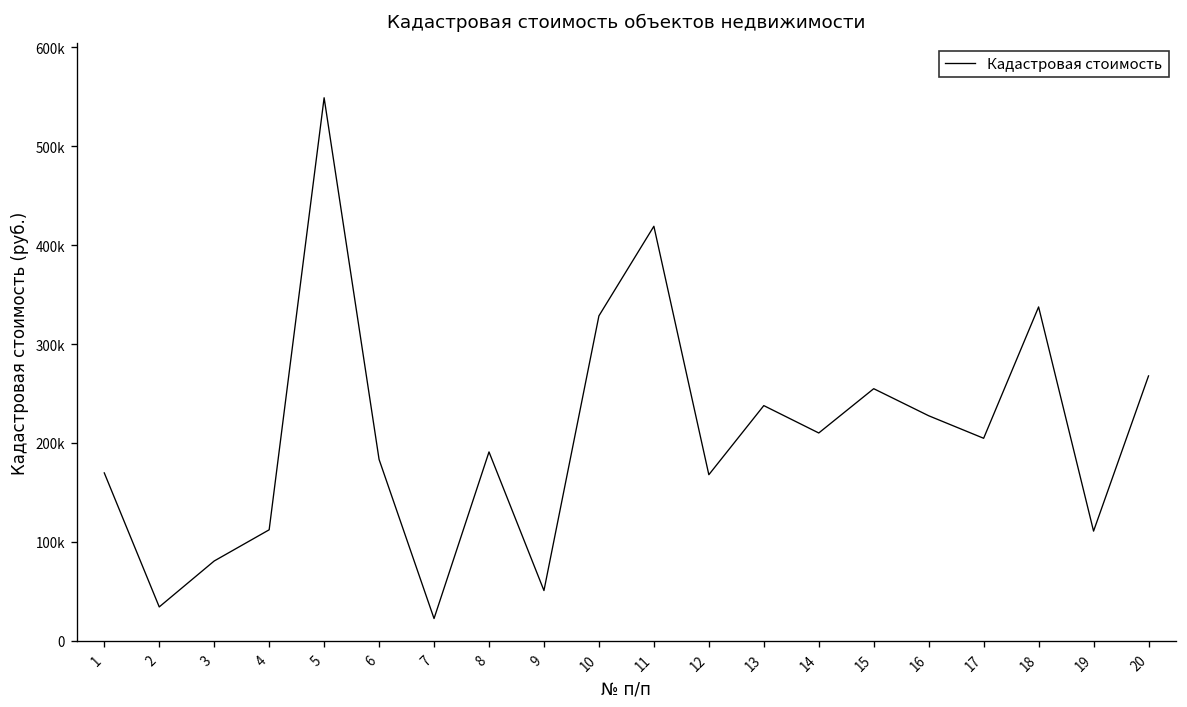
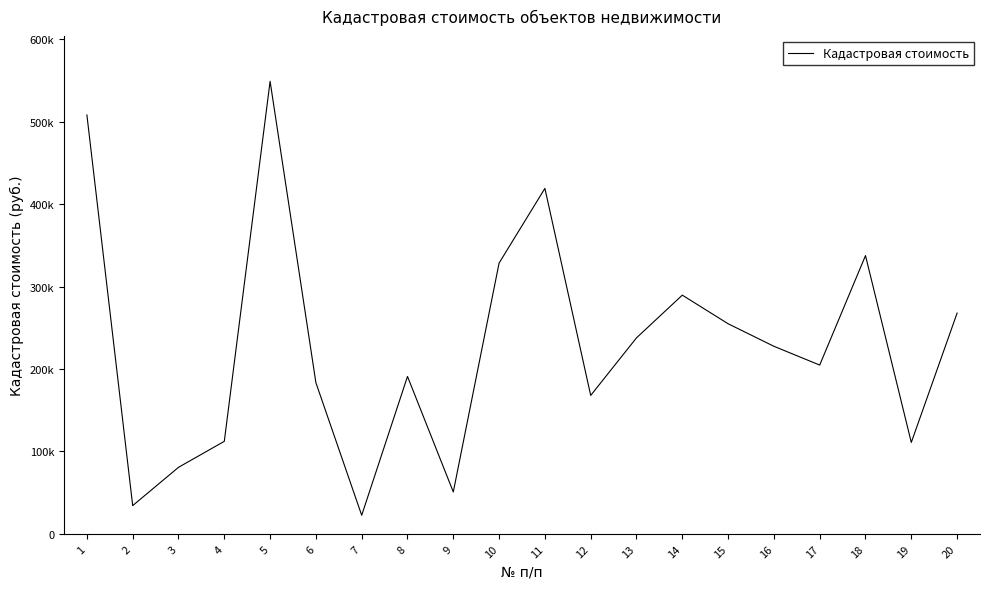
  {
-   "1": 170000,
+   "1": 510000,
    "2": 30000,
    "3": 80000,
    "4": 110000,
    "5": 550000,
    "6": 180000,
    "7": 20000,
    "8": 190000,
    "9": 50000,
    "10": 330000,
    "11": 420000,
    "12": 170000,
    "13": 240000,
-   "14": 210000,
+   "14": 290000,
    "15": 250000,
    "16": 230000,
    "17": 200000,
    "18": 340000,
    "19": 110000,
    "20": 270000
  }
